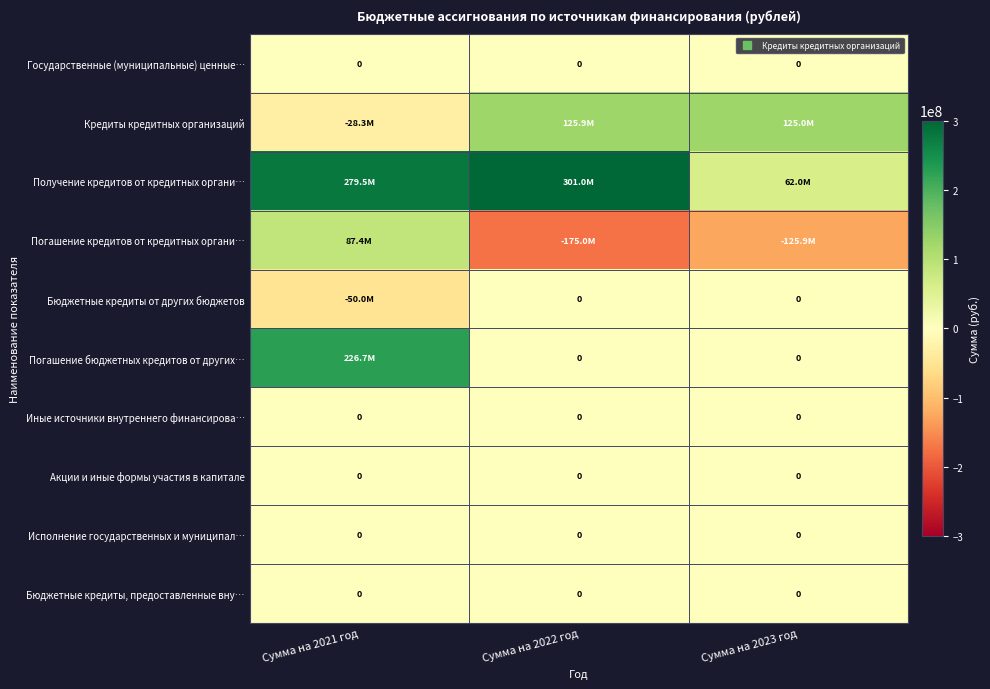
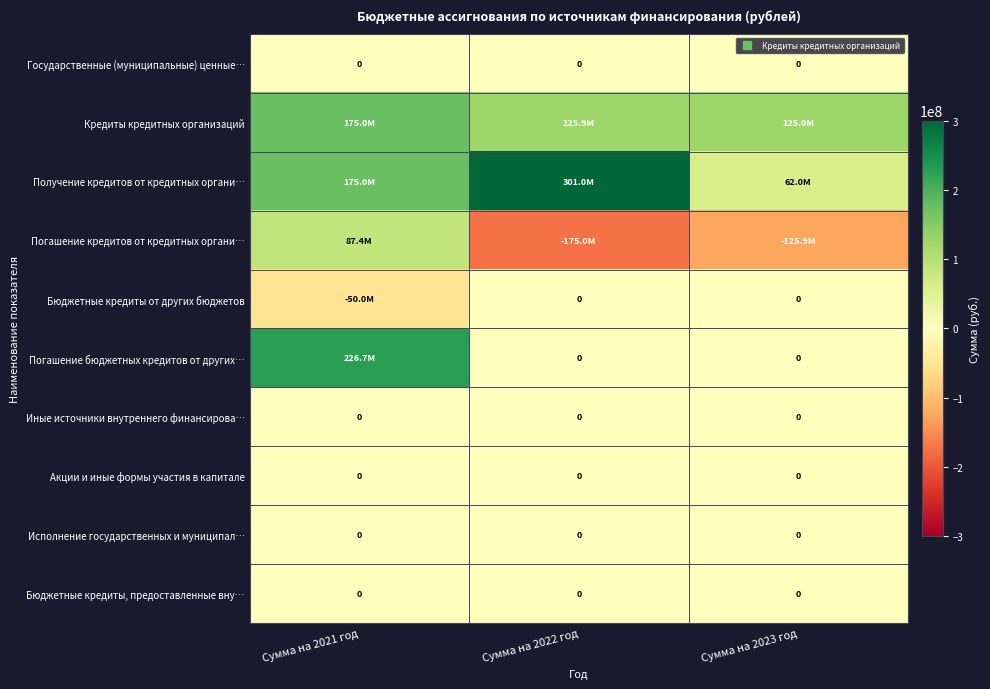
  {
    "Государственные (муниципальные) ценные…": {
      "Сумма на 2021 год": "0",
      "Сумма на 2022 год": "0",
      "Сумма на 2023 год": "0"
    },
    "Кредиты кредитных организаций": {
-     "Сумма на 2021 год": "-28.3M",
+     "Сумма на 2021 год": "175.0M",
      "Сумма на 2022 год": "125.9M",
      "Сумма на 2023 год": "125.0M"
    },
    "Получение кредитов от кредитных органи…": {
-     "Сумма на 2021 год": "279.5M",
+     "Сумма на 2021 год": "175.0M",
      "Сумма на 2022 год": "301.0M",
      "Сумма на 2023 год": "62.0M"
    },
    "Погашение кредитов от кредитных органи…": {
      "Сумма на 2021 год": "87.4M",
      "Сумма на 2022 год": "-175.0M",
      "Сумма на 2023 год": "-125.9M"
    },
    "Бюджетные кредиты от других бюджетов": {
      "Сумма на 2021 год": "-50.0M",
      "Сумма на 2022 год": "0",
      "Сумма на 2023 год": "0"
    },
    "Погашение бюджетных кредитов от других…": {
      "Сумма на 2021 год": "226.7M",
      "Сумма на 2022 год": "0",
      "Сумма на 2023 год": "0"
    },
    "Иные источники внутреннего финансирова…": {
      "Сумма на 2021 год": "0",
      "Сумма на 2022 год": "0",
      "Сумма на 2023 год": "0"
    },
    "Акции и иные формы участия в капитале": {
      "Сумма на 2021 год": "0",
      "Сумма на 2022 год": "0",
      "Сумма на 2023 год": "0"
    },
    "Исполнение государственных и муниципал…": {
      "Сумма на 2021 год": "0",
      "Сумма на 2022 год": "0",
      "Сумма на 2023 год": "0"
    },
    "Бюджетные кредиты, предоставленные вну…": {
      "Сумма на 2021 год": "0",
      "Сумма на 2022 год": "0",
      "Сумма на 2023 год": "0"
    }
  }
